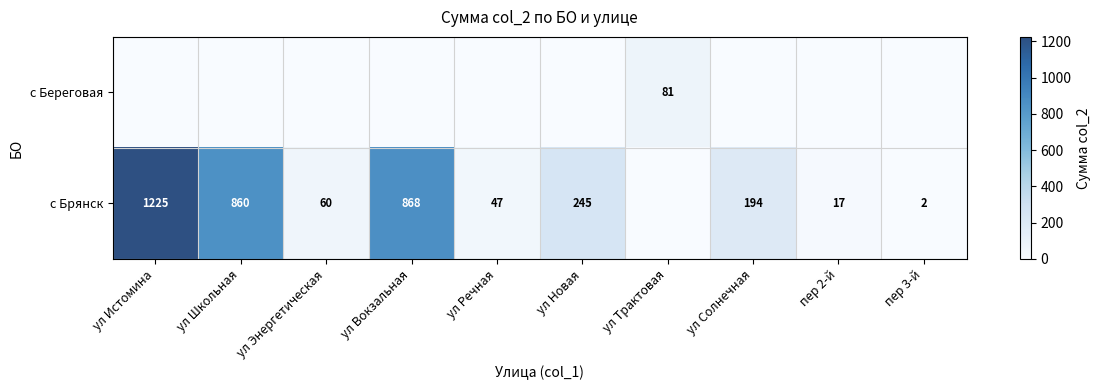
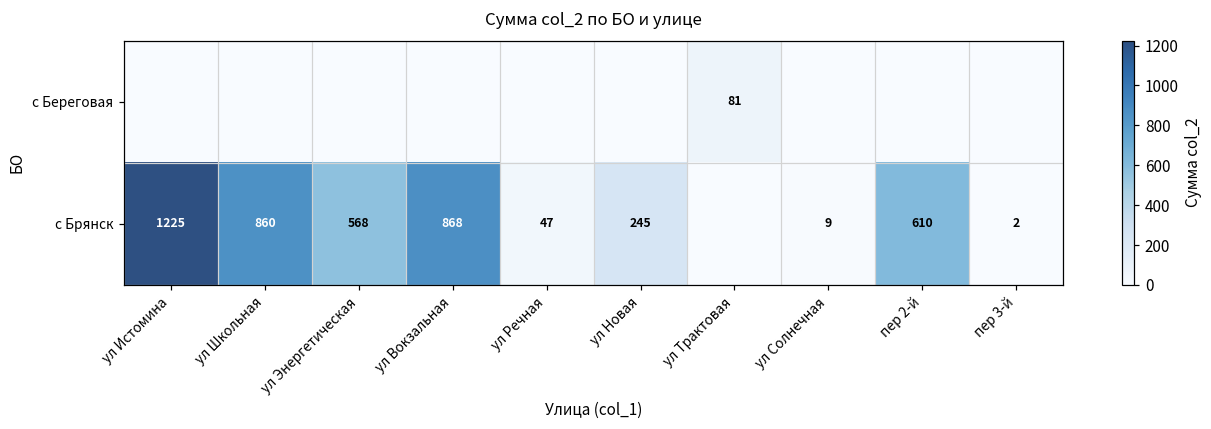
  {
    "с Береговая": {
      "ул Трактовая": 81
    },
    "с Брянск": {
      "ул Истомина": 1225,
      "ул Школьная": 860,
-     "ул Энергетическая": 60,
+     "ул Энергетическая": 568,
      "ул Вокзальная": 868,
      "ул Речная": 47,
      "ул Новая": 245,
-     "ул Солнечная": 194,
-     "пер 2-й": 17,
+     "ул Солнечная": 9,
+     "пер 2-й": 610,
      "пер 3-й": 2
    }
  }
